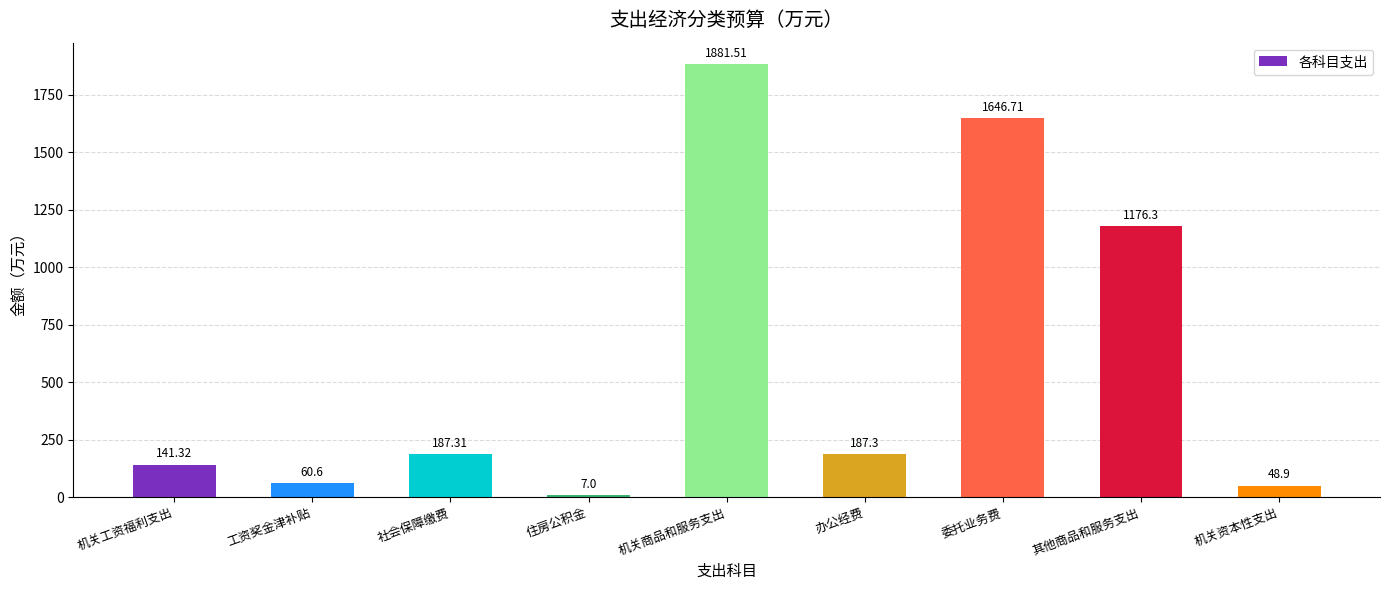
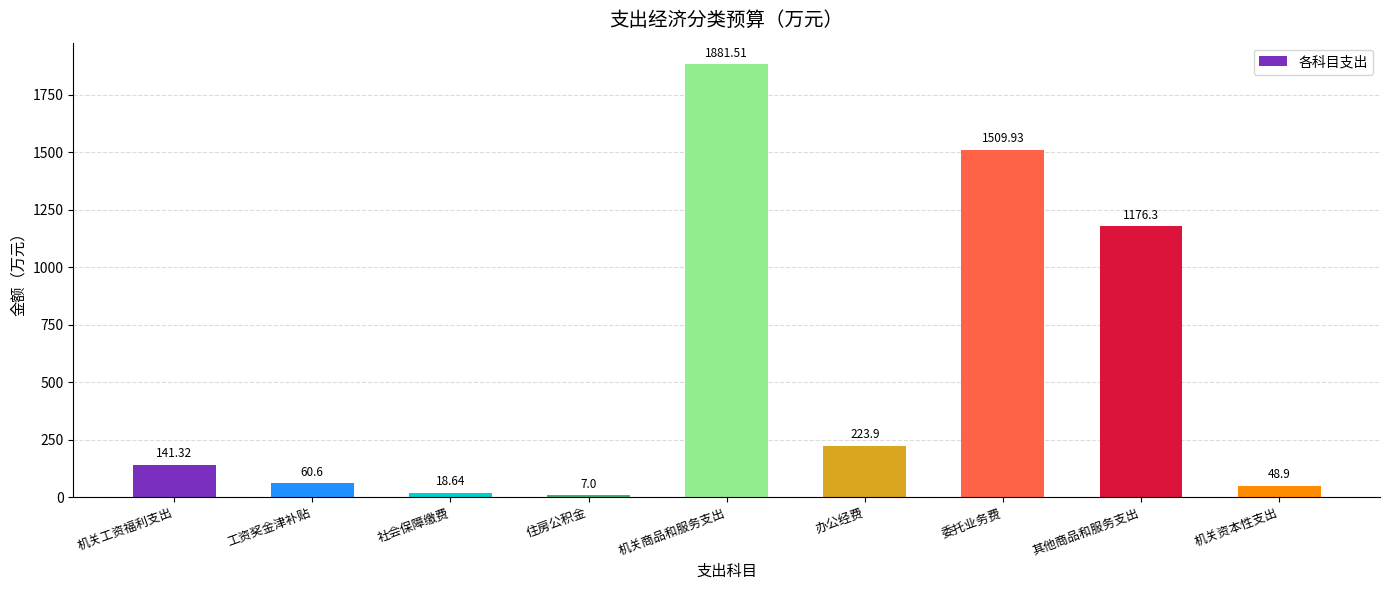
  {
    "机关工资福利支出": 141.32,
    "工资奖金津补贴": 60.6,
-   "社会保障缴费": 187.31,
+   "社会保障缴费": 18.64,
    "住房公积金": 7.0,
    "机关商品和服务支出": 1881.51,
-   "办公经费": 187.3,
-   "委托业务费": 1646.71,
+   "办公经费": 223.9,
+   "委托业务费": 1509.93,
    "其他商品和服务支出": 1176.3,
    "机关资本性支出": 48.9
  }
